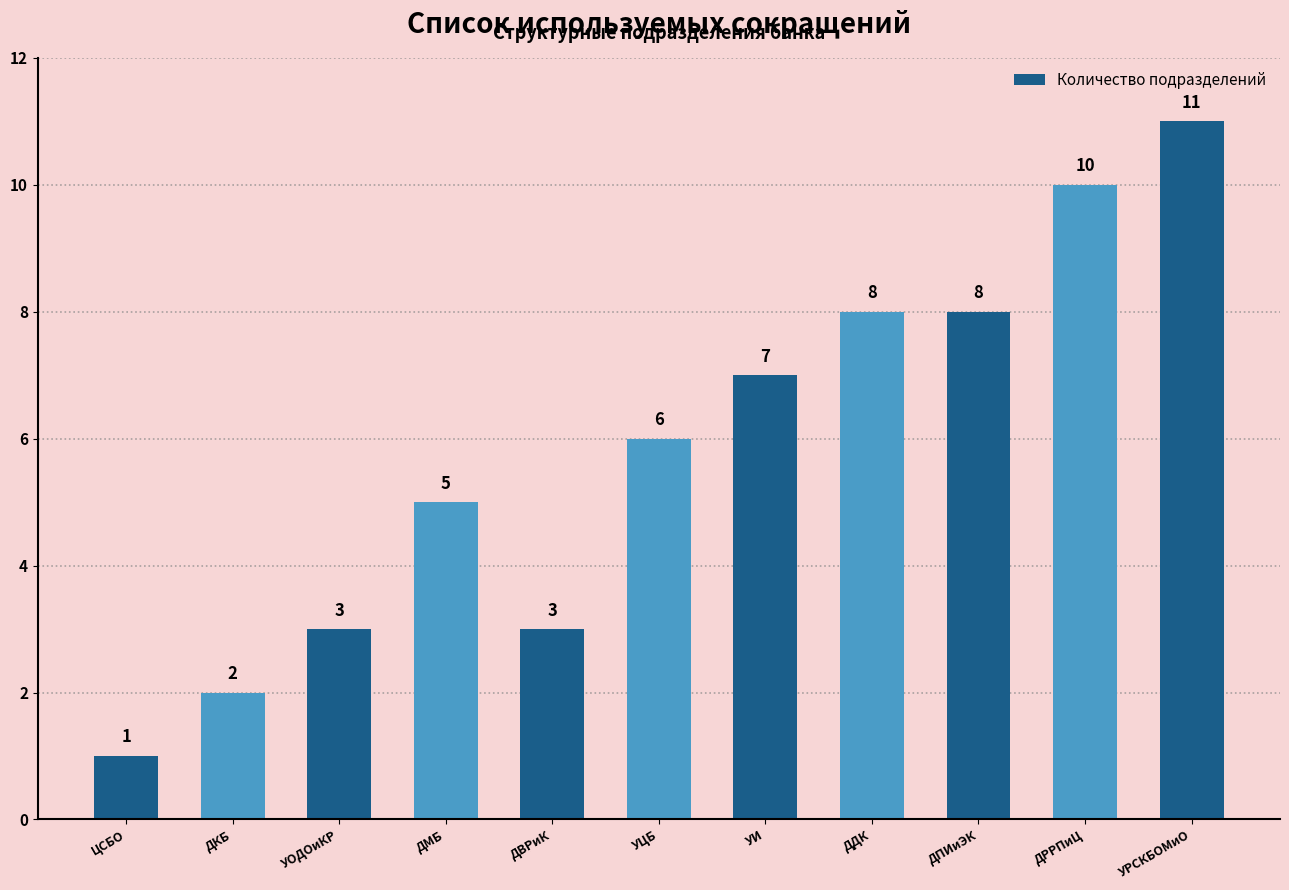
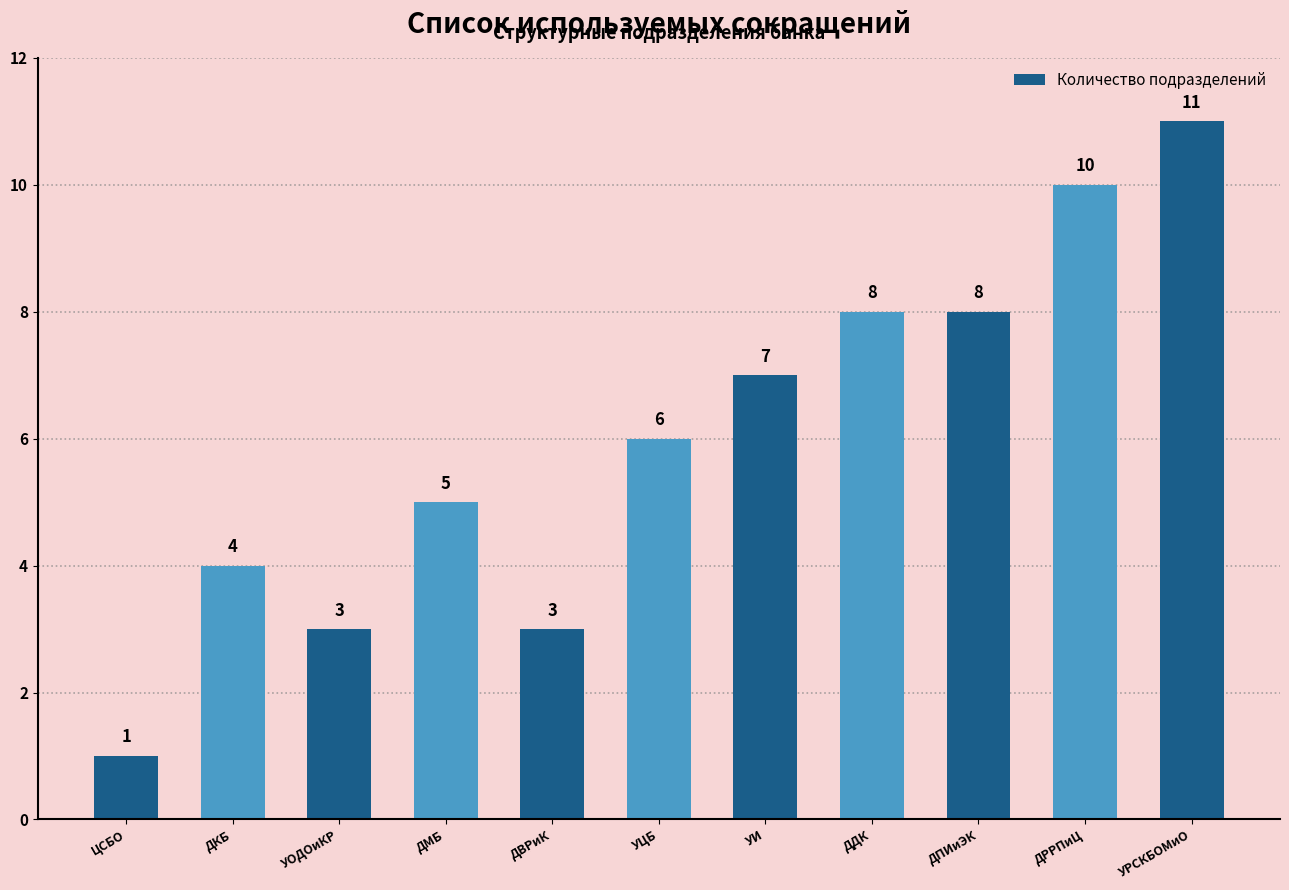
  {
    "ЦСБО": 1,
-   "ДКБ": 2,
+   "ДКБ": 4,
    "УОДОиКР": 3,
    "ДМБ": 5,
    "ДВРиК": 3,
    "УЦБ": 6,
    "УИ": 7,
    "ДДК": 8,
    "ДПИиЭК": 8,
    "ДРРПиЦ": 10,
    "УРСКБОМиО": 11
  }
